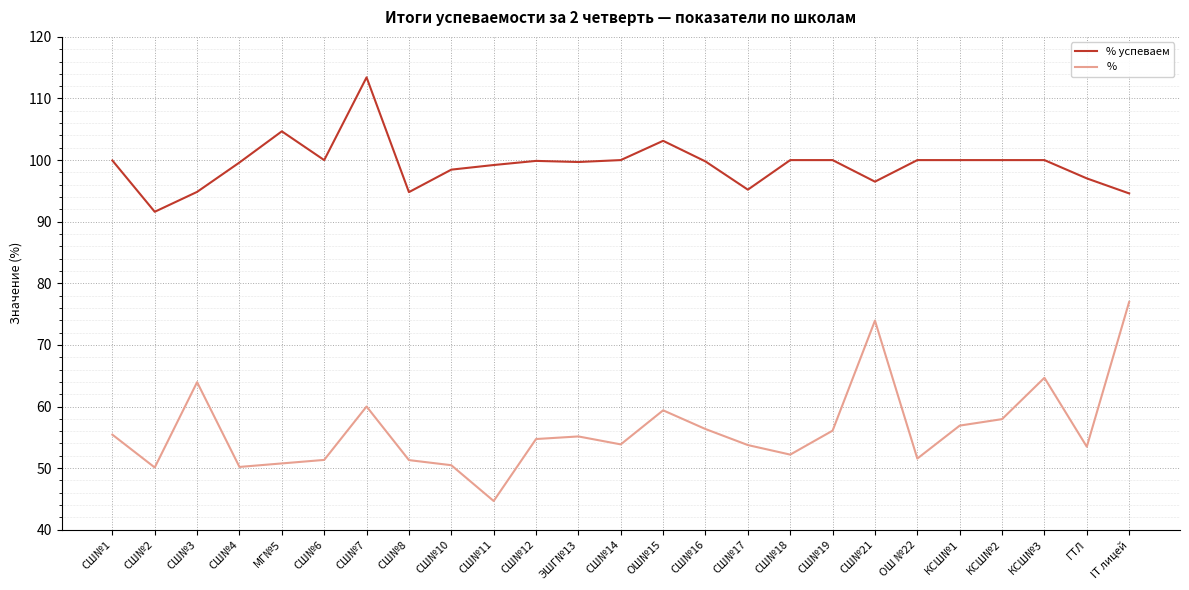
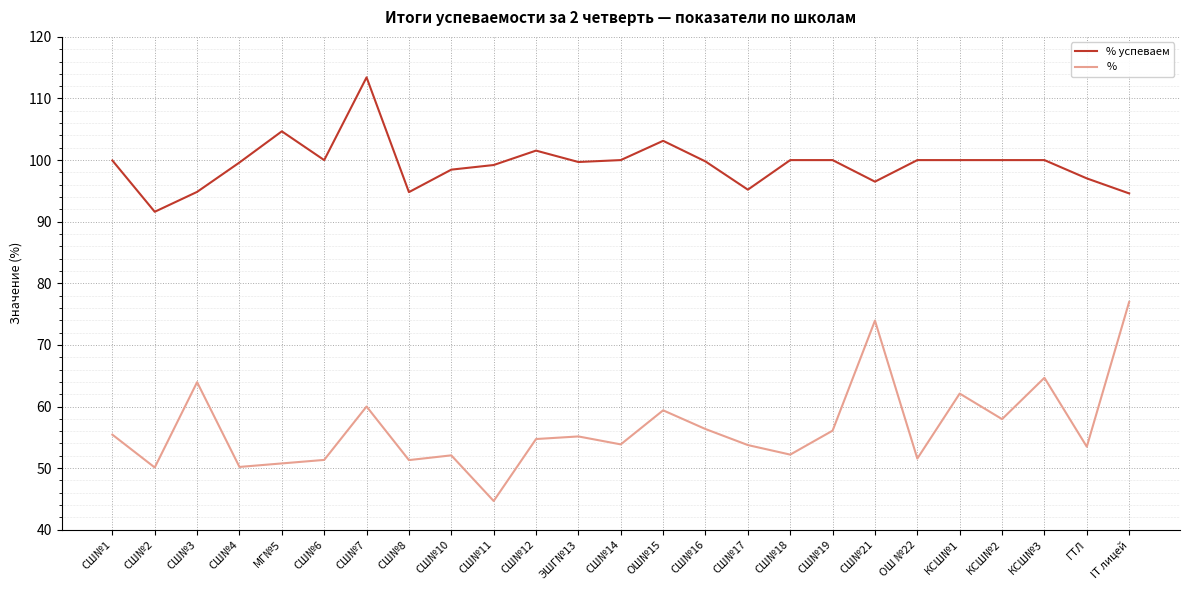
  {
    "% успеваем": {
      "СШ№1": 100,
      "СШ№2": 92,
      "СШ№3": 95,
      "СШ№4": 100,
      "МГ№5": 105,
      "СШ№6": 100,
      "СШ№7": 113,
      "СШ№8": 95,
      "СШ№10": 98,
      "СШ№11": 99,
-     "СШ№12": 100,
+     "СШ№12": 102,
      "ЭШГ№13": 100,
      "СШ№14": 100,
      "ОШ№15": 103,
      "СШ№16": 100,
      "СШ№17": 95,
      "СШ№18": 100,
      "СШ№19": 100,
      "СШ№21": 97,
      "ОШ №22": 100,
      "КСШ№1": 100,
      "КСШ№2": 100,
      "КСШ№3": 100,
      "ГТЛ": 97,
      "IT лицей": 95
    },
    "%": {
      "СШ№1": 55,
      "СШ№2": 50,
      "СШ№3": 64,
      "СШ№4": 50,
      "МГ№5": 51,
      "СШ№6": 51,
      "СШ№7": 60,
      "СШ№8": 51,
-     "СШ№10": 50,
+     "СШ№10": 52,
      "СШ№11": 45,
      "СШ№12": 55,
      "ЭШГ№13": 55,
      "СШ№14": 54,
      "ОШ№15": 59,
      "СШ№16": 56,
      "СШ№17": 54,
      "СШ№18": 52,
      "СШ№19": 56,
      "СШ№21": 74,
      "ОШ №22": 52,
-     "КСШ№1": 57,
+     "КСШ№1": 62,
      "КСШ№2": 58,
      "КСШ№3": 65,
      "ГТЛ": 53,
      "IT лицей": 77
    }
  }
